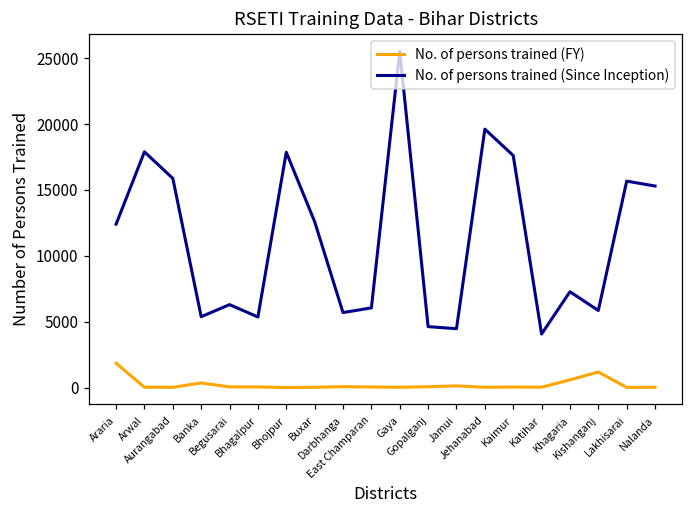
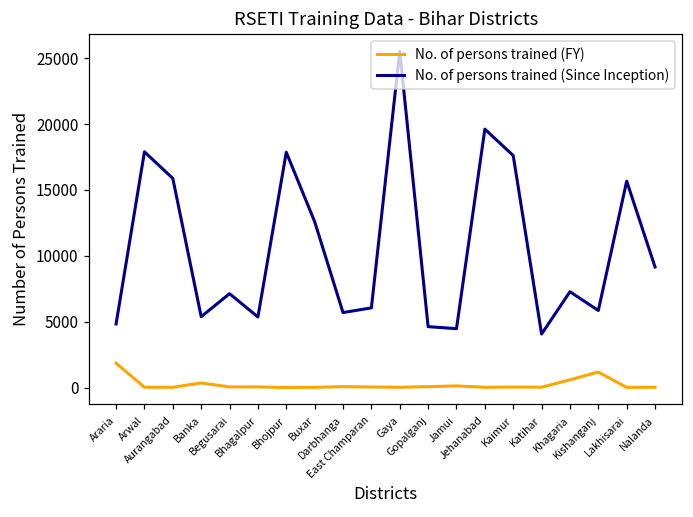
  {
    "No. of persons trained (FY)": {
      "Araria": 1900,
      "Arwal": 0,
      "Aurangabad": 0,
      "Banka": 400,
      "Begusarai": 100,
      "Bhagalpur": 100,
      "Bhojpur": 0,
      "Buxar": 0,
      "Darbhanga": 100,
      "East Champaran": 100,
      "Gaya": 0,
      "Gopalganj": 100,
      "Jamui": 100,
      "Jehanabad": 0,
      "Kaimur": 100,
      "Katihar": 0,
      "Khagaria": 600,
      "Kishanganj": 1200,
      "Lakhisarai": 0,
      "Nalanda": 0
    },
    "No. of persons trained (Since Inception)": {
-     "Araria": 12400,
+     "Araria": 4800,
      "Arwal": 17900,
      "Aurangabad": 15900,
      "Banka": 5400,
-     "Begusarai": 6300,
+     "Begusarai": 7100,
      "Bhagalpur": 5400,
      "Bhojpur": 17900,
      "Buxar": 12600,
      "Darbhanga": 5700,
      "East Champaran": 6100,
      "Gopalganj": 4600,
      "Jamui": 4500,
      "Jehanabad": 19600,
      "Kaimur": 17600,
      "Katihar": 4100,
      "Khagaria": 7300,
      "Kishanganj": 5900,
      "Lakhisarai": 15700,
-     "Nalanda": 15300
+     "Nalanda": 9200
    }
  }
